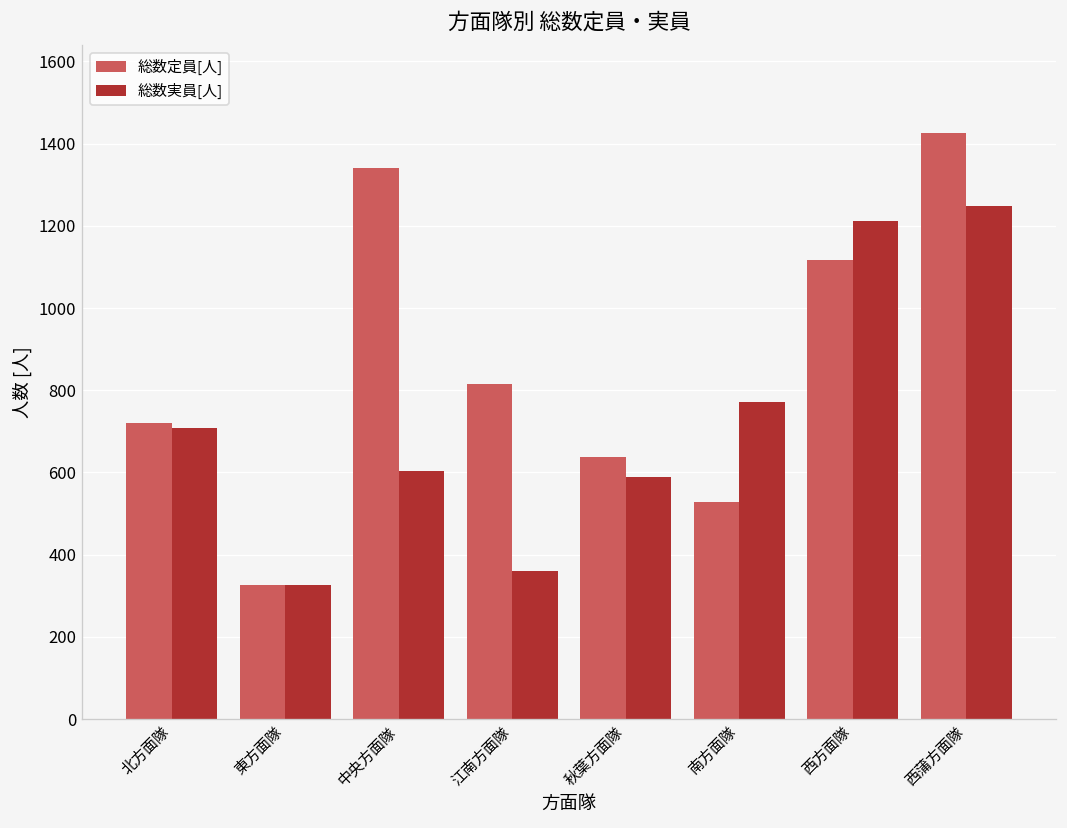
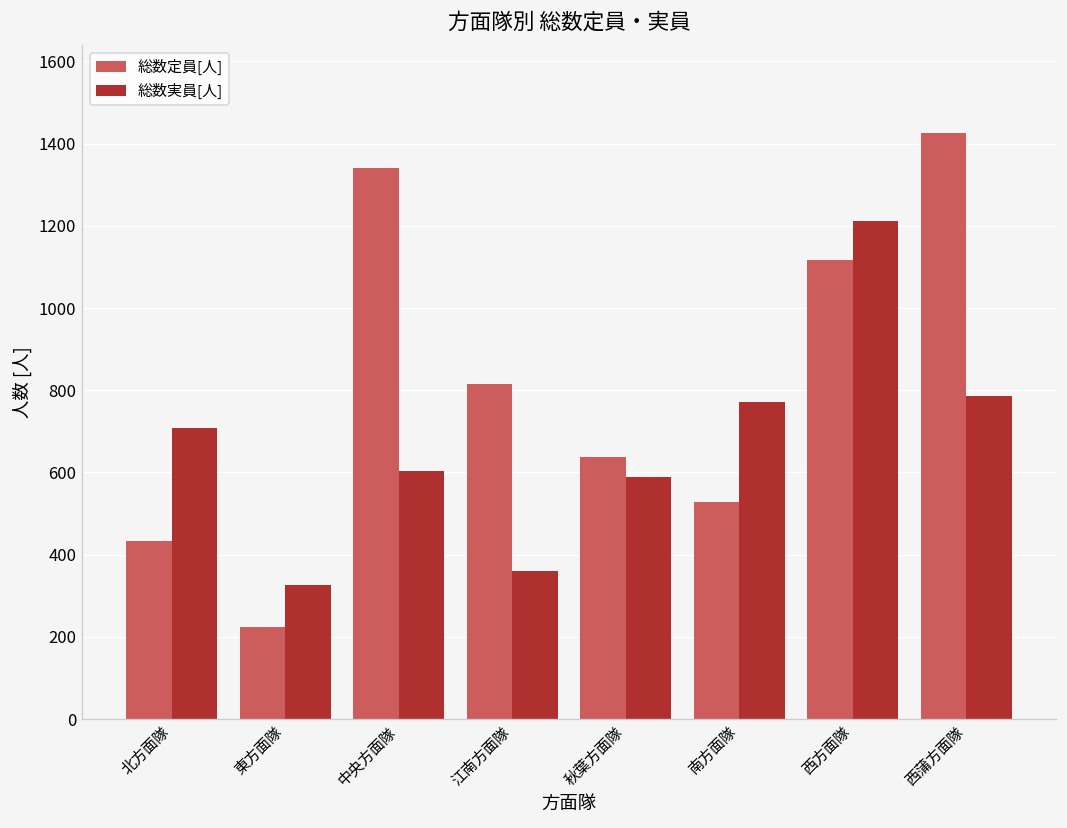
  {
    "総数定員[人]": {
-     "北方面隊": 720,
-     "東方面隊": 330,
+     "北方面隊": 430,
+     "東方面隊": 220,
      "中央方面隊": 1340,
      "江南方面隊": 810,
      "秋葉方面隊": 640,
      "南方面隊": 530,
      "西方面隊": 1120,
      "西蒲方面隊": 1430
    },
    "総数実員[人]": {
      "北方面隊": 710,
      "東方面隊": 330,
      "中央方面隊": 600,
      "江南方面隊": 360,
      "秋葉方面隊": 590,
      "南方面隊": 770,
      "西方面隊": 1210,
-     "西蒲方面隊": 1250
+     "西蒲方面隊": 790
    }
  }
